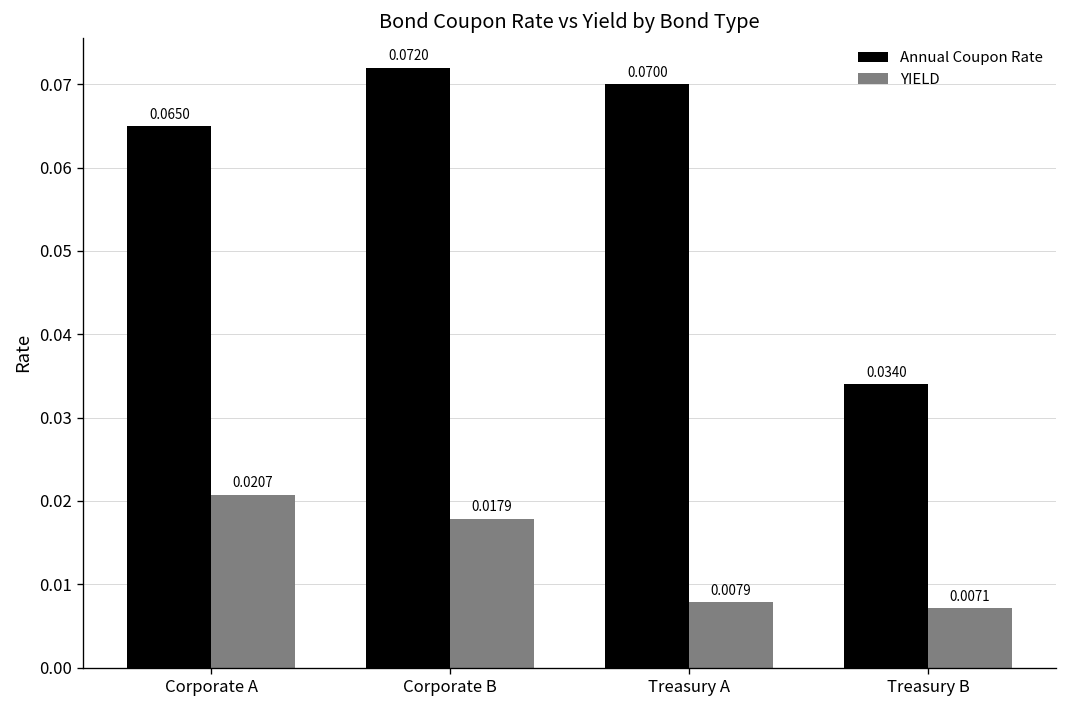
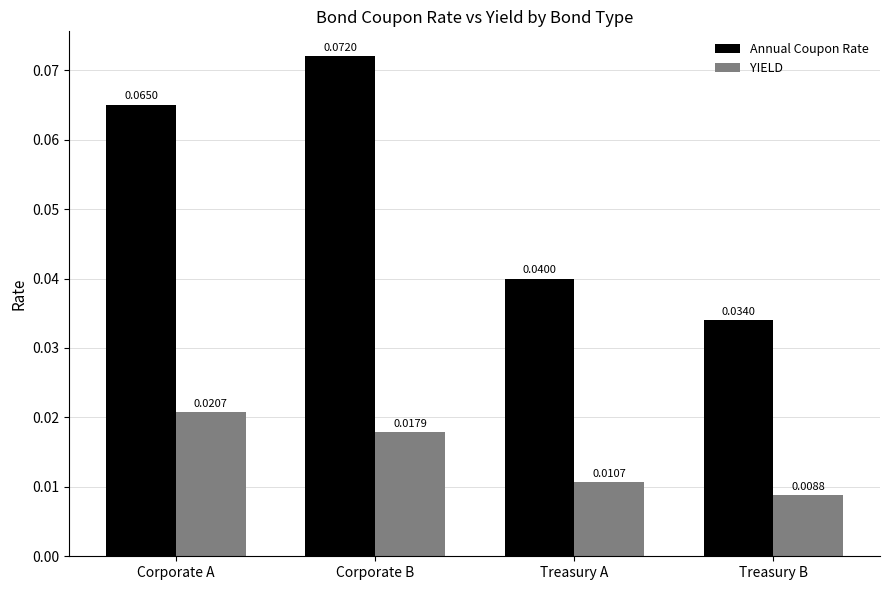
  {
    "Annual Coupon Rate": {
      "Corporate A": 0.0650,
      "Corporate B": 0.0720,
-     "Treasury A": 0.0700,
+     "Treasury A": 0.0400,
      "Treasury B": 0.0340
    },
    "YIELD": {
      "Corporate A": 0.0207,
      "Corporate B": 0.0179,
-     "Treasury A": 0.0079,
-     "Treasury B": 0.0071
+     "Treasury A": 0.0107,
+     "Treasury B": 0.0088
    }
  }
